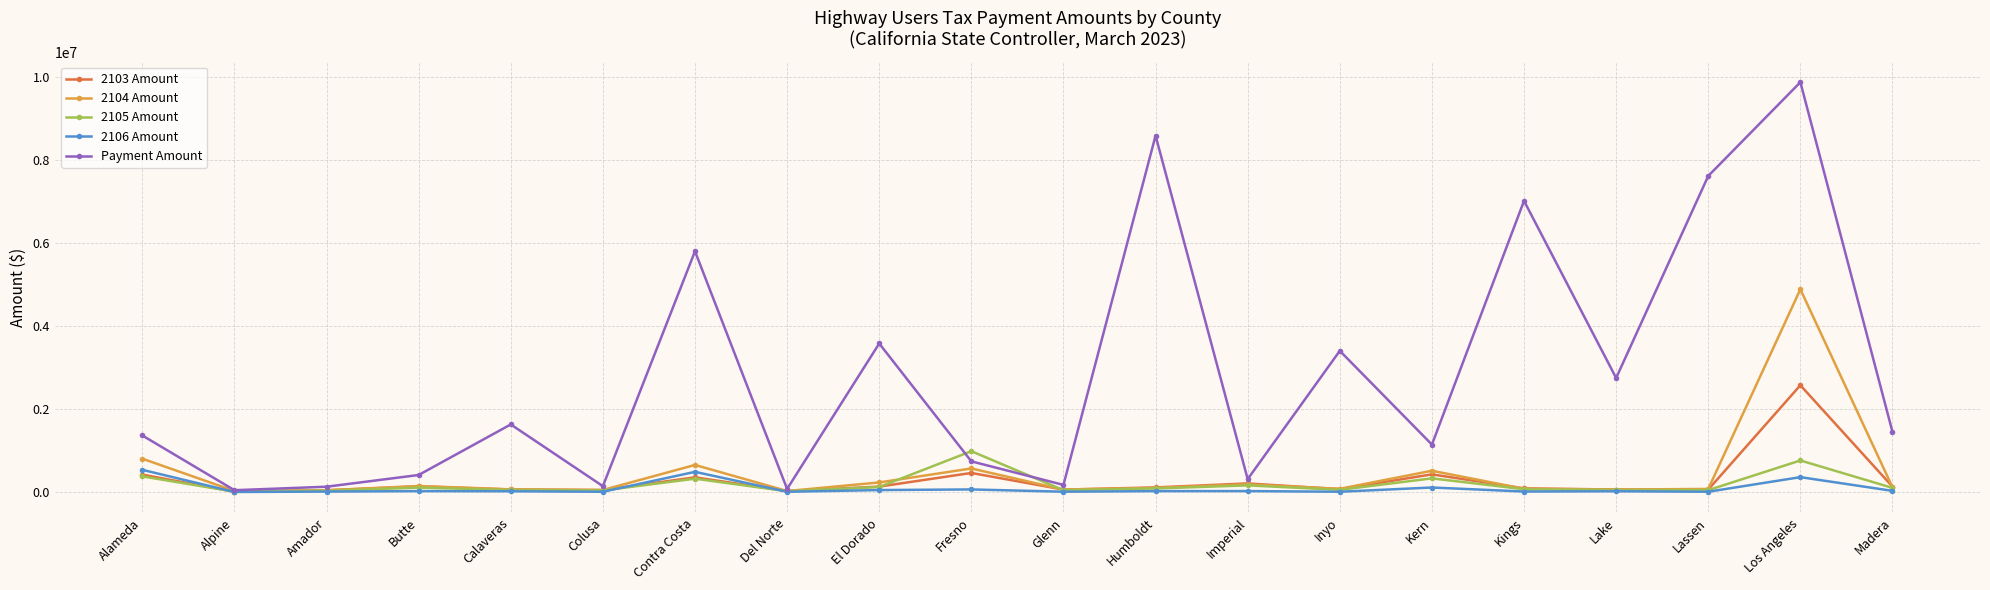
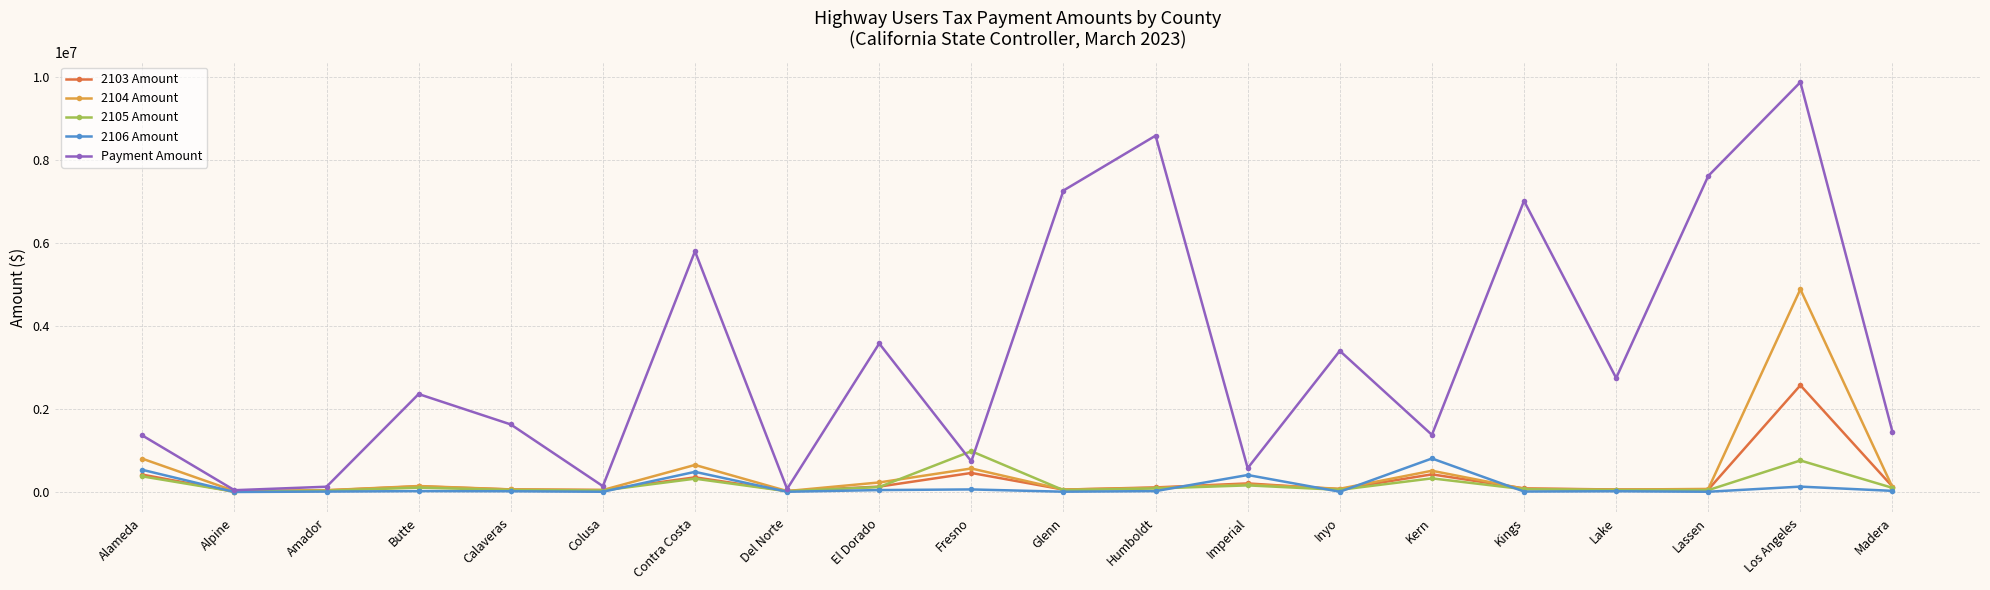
  {
    "2105 Amount": {
      "Fresno": 1000000,
      "Kern": 300000,
      "Los Angeles": 800000
    },
    "2106 Amount": {
      "Alameda": 500000,
      "Butte": 0,
      "Contra Costa": 500000,
      "El Dorado": 0,
      "Fresno": 100000,
      "Humboldt": 0,
-     "Imperial": 0,
-     "Kern": 100000,
-     "Los Angeles": 400000,
+     "Imperial": 400000,
+     "Kern": 800000,
+     "Los Angeles": 100000,
      "Madera": 0
    },
    "Payment Amount": {
      "Alameda": 1400000,
      "Amador": 100000,
-     "Butte": 400000,
+     "Butte": 2400000,
      "Calaveras": 1600000,
      "Colusa": 100000,
      "Contra Costa": 5800000,
      "El Dorado": 3600000,
      "Fresno": 700000,
-     "Glenn": 200000,
+     "Glenn": 7300000,
      "Humboldt": 8600000,
-     "Imperial": 300000,
+     "Imperial": 600000,
      "Inyo": 3400000,
-     "Kern": 1100000,
+     "Kern": 1400000,
      "Kings": 7000000,
      "Lake": 2700000,
      "Lassen": 7600000,
      "Los Angeles": 9900000,
      "Madera": 1400000
    }
  }
